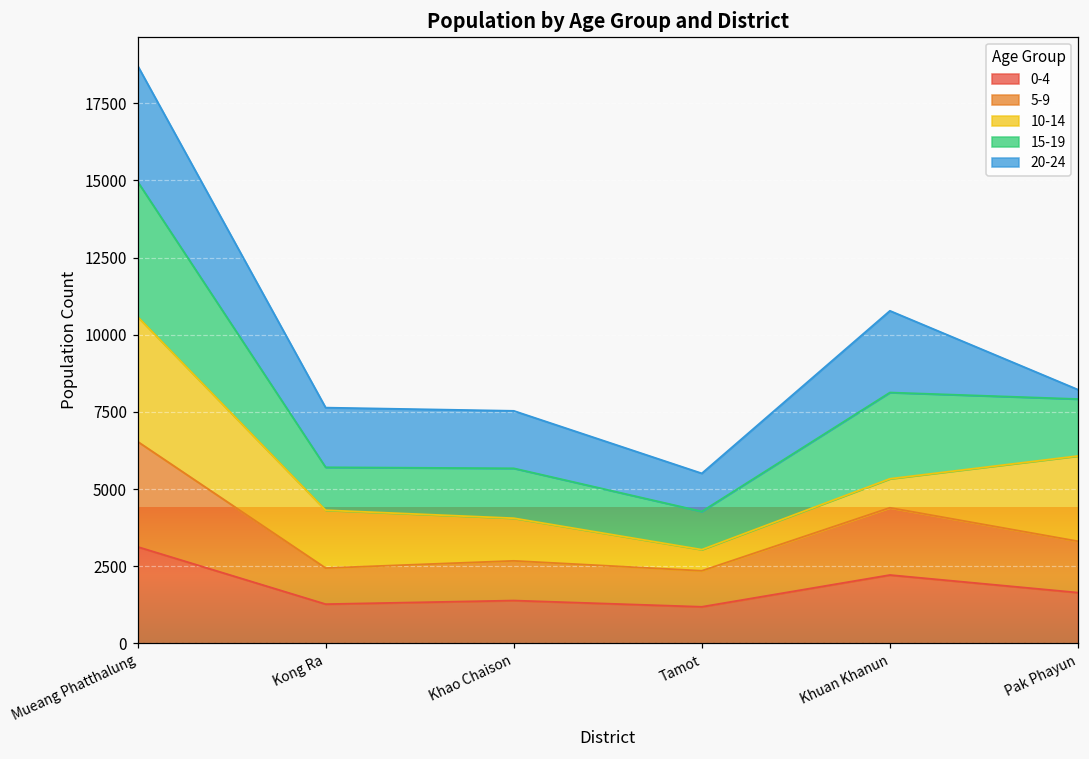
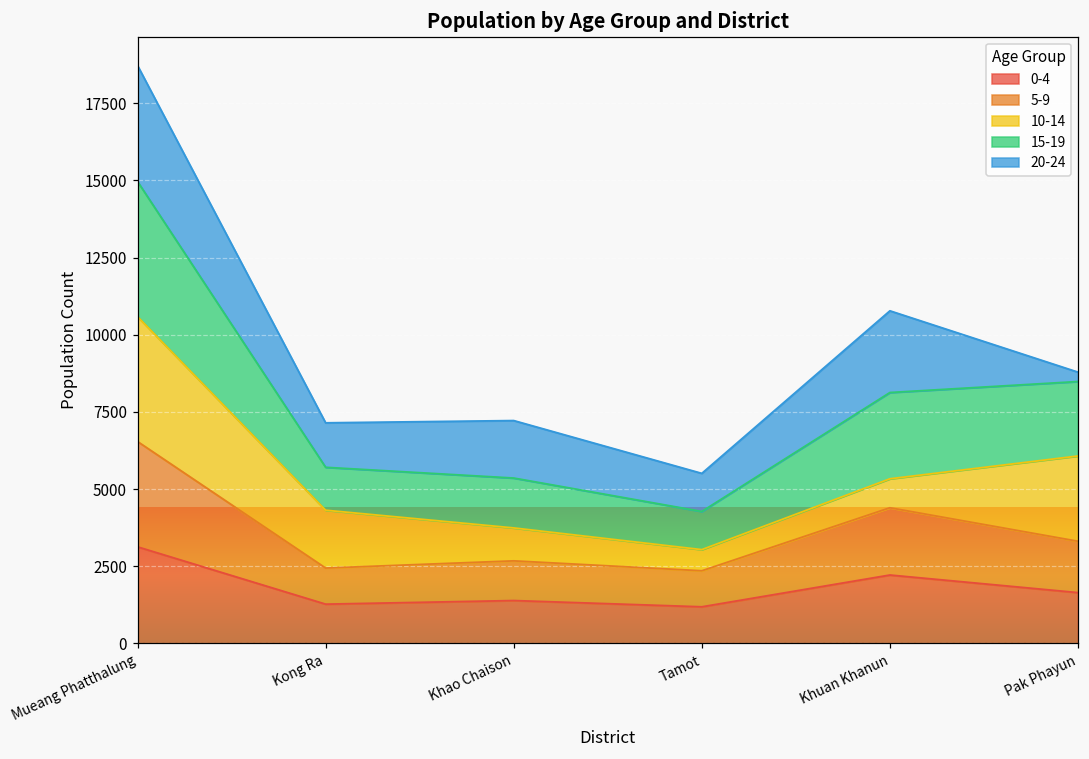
  {
    "10-14": {
      "Mueang Phatthalung": 4000,
      "Kong Ra": 1900,
-     "Khao Chaison": 1400,
+     "Khao Chaison": 1100,
      "Tamot": 700,
      "Khuan Khanun": 900,
      "Pak Phayun": 2800
    },
    "15-19": {
      "Mueang Phatthalung": 4400,
      "Kong Ra": 1400,
      "Khao Chaison": 1600,
      "Tamot": 1200,
      "Khuan Khanun": 2800,
-     "Pak Phayun": 1800
+     "Pak Phayun": 2400
    },
    "20-24": {
      "Mueang Phatthalung": 3800,
-     "Kong Ra": 1900,
+     "Kong Ra": 1400,
      "Khao Chaison": 1900,
      "Tamot": 1200,
      "Khuan Khanun": 2600,
      "Pak Phayun": 300
    }
  }
